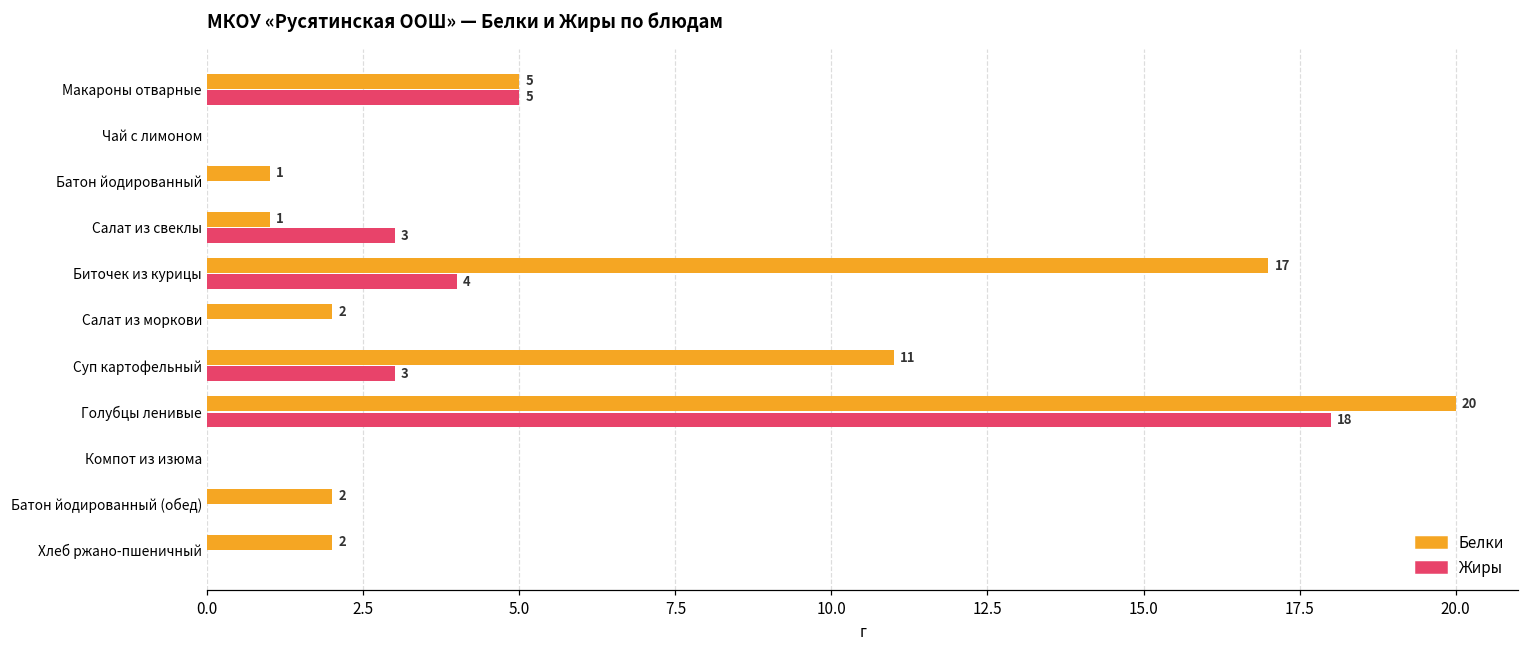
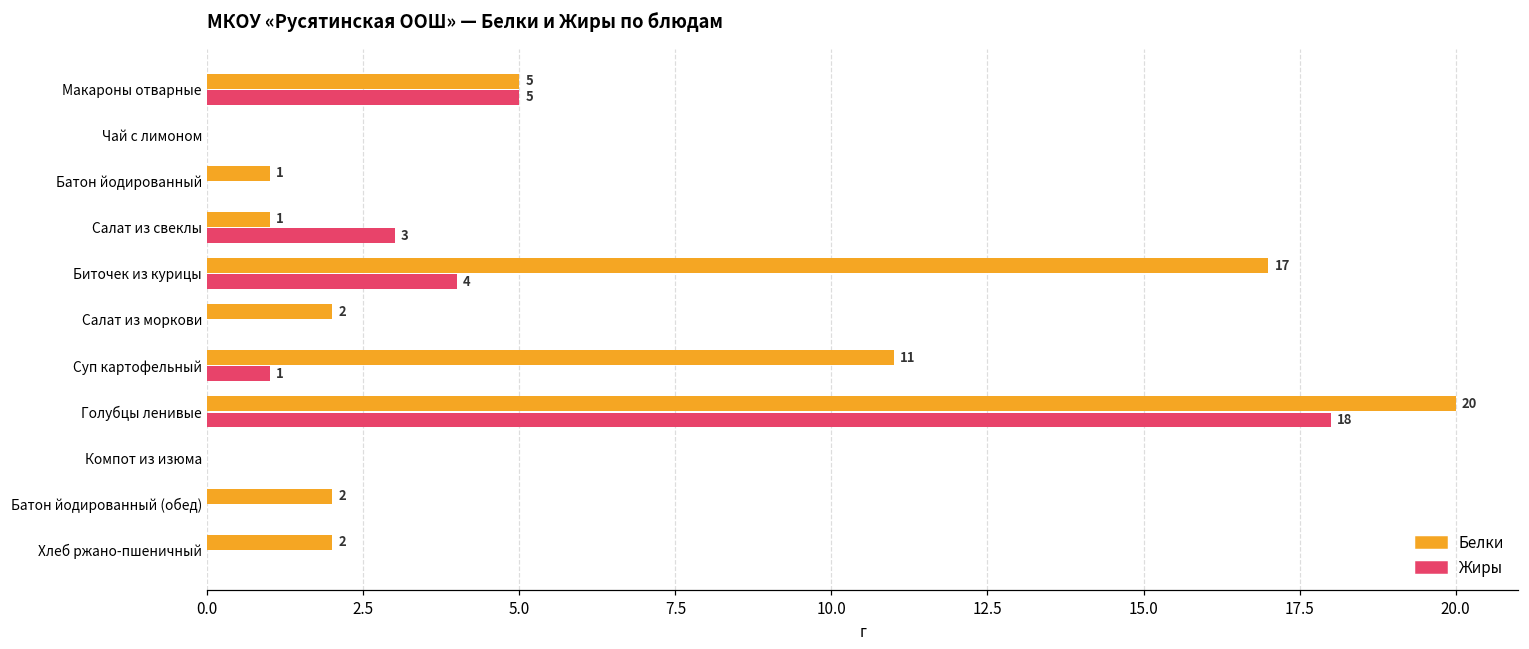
  {
    "Белки": {
      "Макароны отварные": 5,
      "Батон йодированный": 1,
      "Салат из свеклы": 1,
      "Биточек из курицы": 17,
      "Салат из моркови": 2,
      "Суп картофельный": 11,
      "Голубцы ленивые": 20,
      "Батон йодированный (обед)": 2,
      "Хлеб ржано-пшеничный": 2
    },
    "Жиры": {
      "Макароны отварные": 5,
      "Салат из свеклы": 3,
      "Биточек из курицы": 4,
-     "Суп картофельный": 3,
+     "Суп картофельный": 1,
      "Голубцы ленивые": 18
    }
  }
